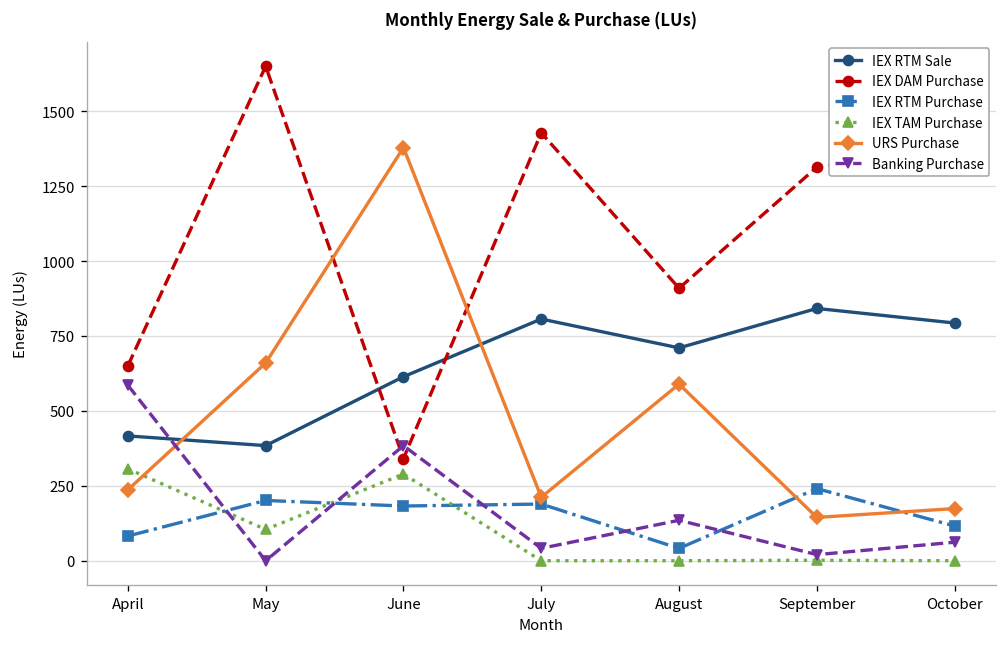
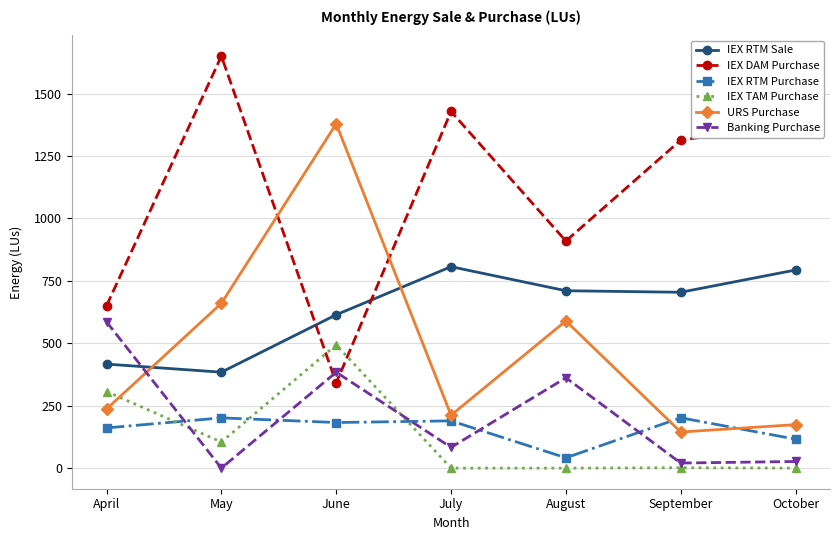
  {
    "IEX RTM Sale": {
      "April": 420,
      "May": 380,
      "June": 610,
      "July": 810,
      "August": 710,
-     "September": 840,
+     "September": 700,
      "October": 790
    },
    "IEX DAM Purchase": {
      "April": 650,
      "May": 1650,
      "June": 340,
      "July": 1430,
      "August": 910,
      "September": 1310
    },
    "IEX RTM Purchase": {
-     "April": 80,
+     "April": 160,
      "May": 200,
      "June": 180,
      "July": 190,
      "August": 40,
-     "September": 240,
+     "September": 200,
      "October": 120
    },
    "IEX TAM Purchase": {
      "April": 310,
      "May": 100,
-     "June": 290,
+     "June": 490,
      "July": 0,
      "August": 0,
      "September": 0,
      "October": 0
    },
    "URS Purchase": {
      "April": 240,
      "May": 660,
      "June": 1380,
      "July": 210,
      "August": 590,
      "September": 140,
      "October": 170
    },
    "Banking Purchase": {
      "April": 590,
      "May": 0,
      "June": 380,
-     "July": 40,
-     "August": 140,
+     "July": 80,
+     "August": 360,
      "September": 20,
-     "October": 60
+     "October": 30
    }
  }
